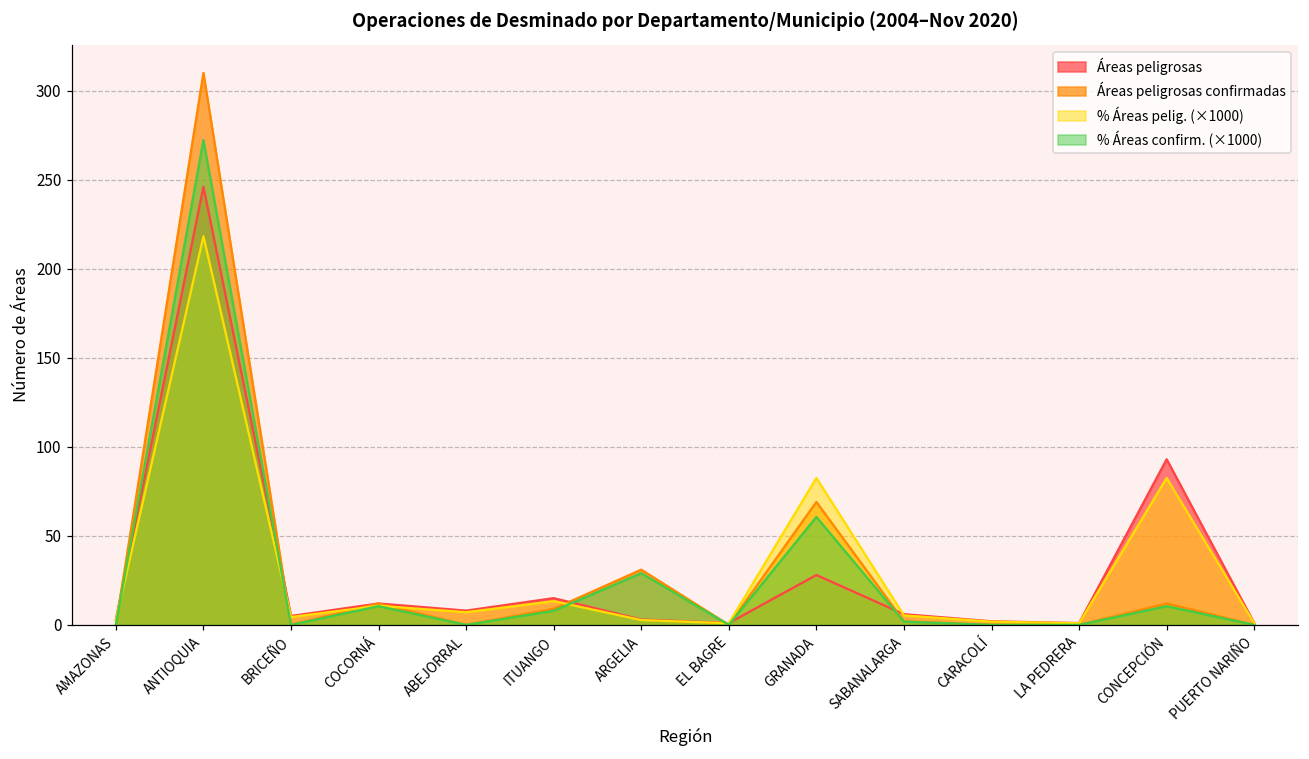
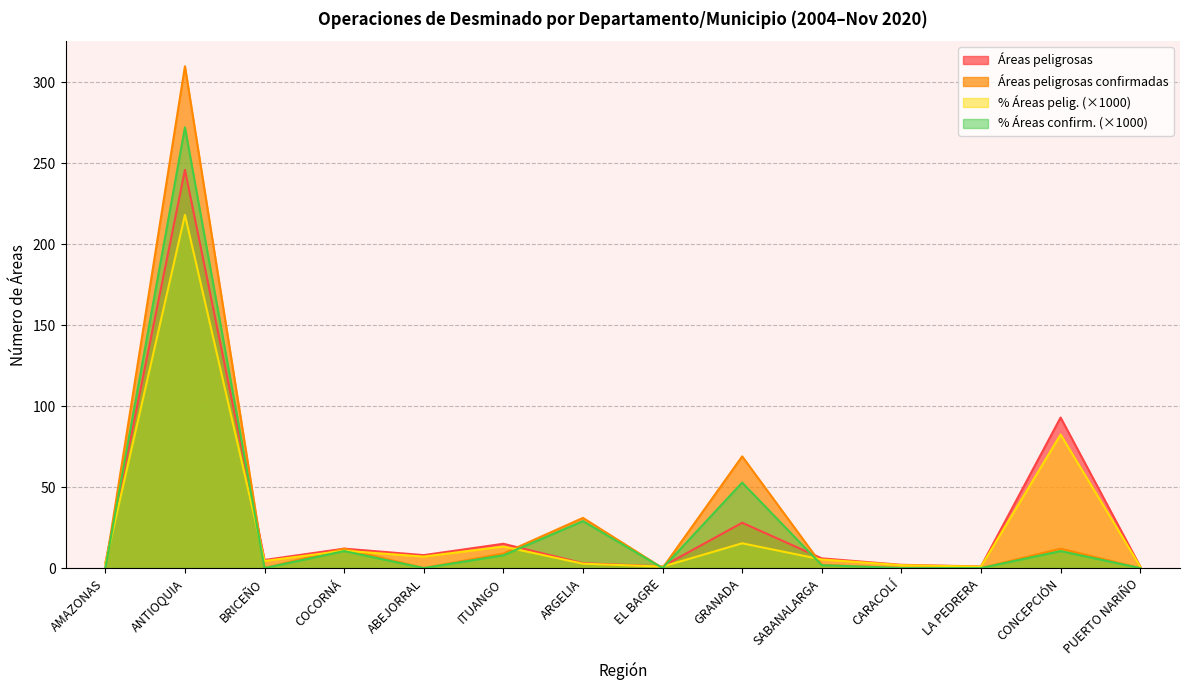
  {
    "Áreas peligrosas": {
      "ANTIOQUIA": 246,
      "ITUANGO": 15,
      "GRANADA": 28,
      "CONCEPCIÓN": 93
    },
    "Áreas peligrosas confirmadas": {
      "ANTIOQUIA": 310,
      "ARGELIA": 31,
      "GRANADA": 69
    },
    "% Áreas pelig. (×1000)": {
      "ANTIOQUIA": 218,
      "ITUANGO": 13,
-     "GRANADA": 83,
+     "GRANADA": 15,
      "CONCEPCIÓN": 83
    },
    "% Áreas confirm. (×1000)": {
      "ANTIOQUIA": 272,
      "ARGELIA": 29,
-     "GRANADA": 61
+     "GRANADA": 53
    }
  }
